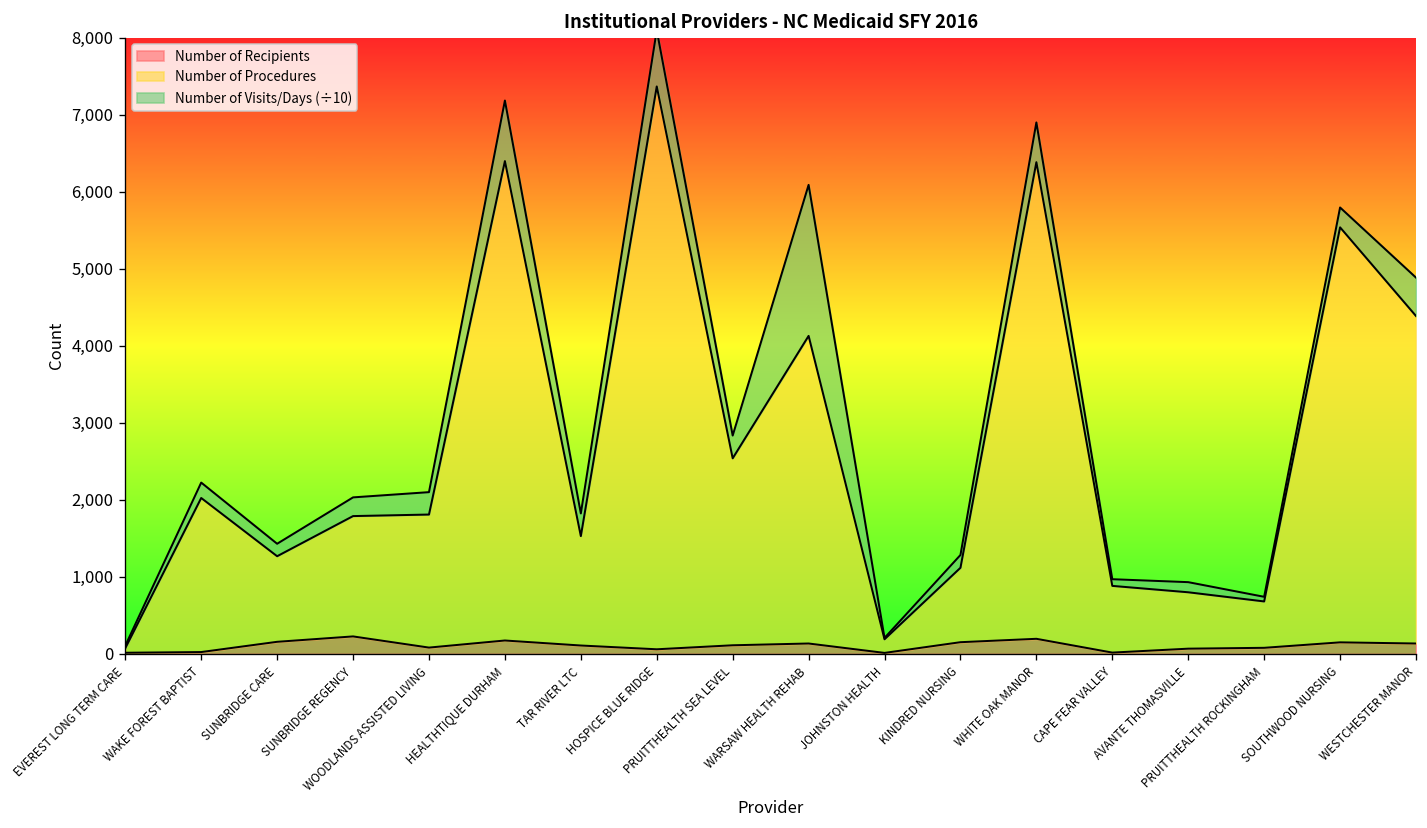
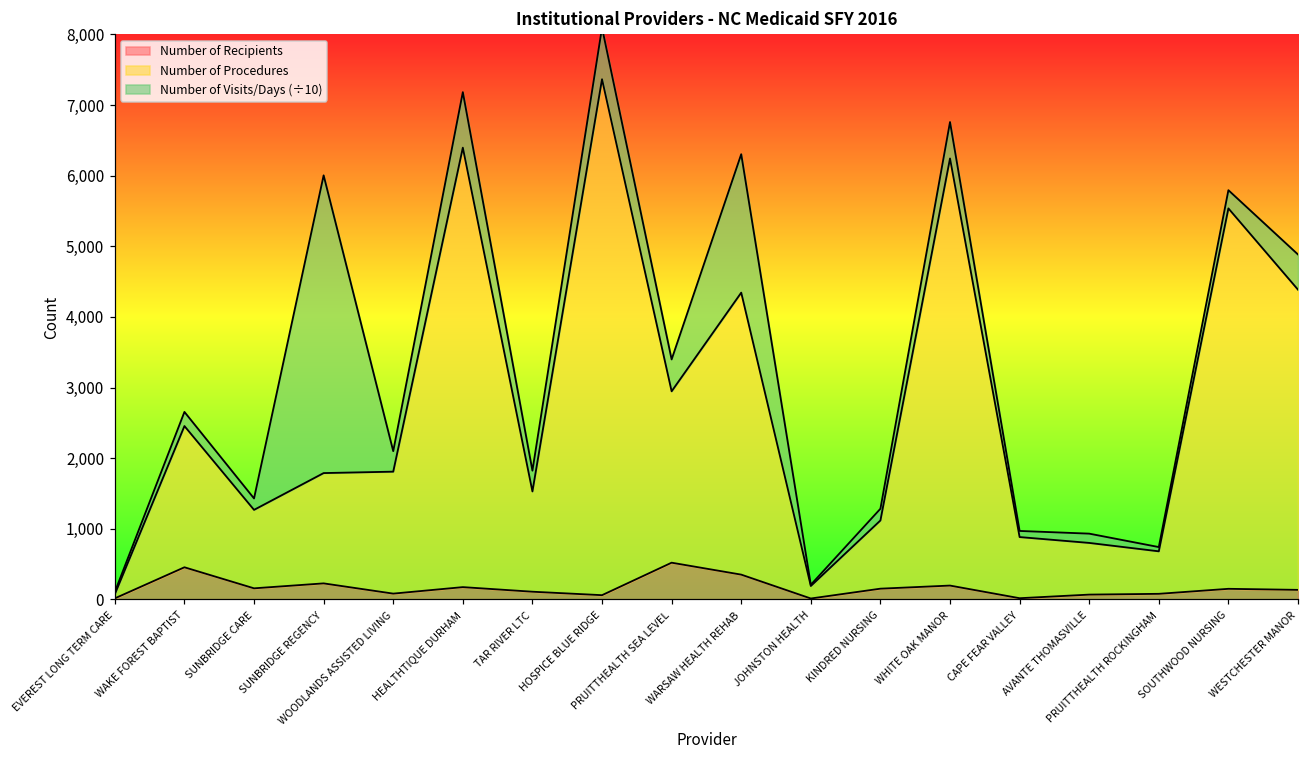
  {
    "Number of Recipients": {
      "EVEREST LONG TERM CARE": "0",
-     "WAKE FOREST BAPTIST": "0",
+     "WAKE FOREST BAPTIST": "500",
      "SUNBRIDGE CARE": "200",
      "SUNBRIDGE REGENCY": "200",
      "WOODLANDS ASSISTED LIVING": "100",
      "HEALTHTIQUE DURHAM": "200",
      "TAR RIVER LTC": "100",
      "HOSPICE BLUE RIDGE": "100",
-     "PRUITTHEALTH SEA LEVEL": "100",
-     "WARSAW HEALTH REHAB": "100",
+     "PRUITTHEALTH SEA LEVEL": "500",
+     "WARSAW HEALTH REHAB": "400",
      "JOHNSTON HEALTH": "0",
      "KINDRED NURSING": "200",
      "WHITE OAK MANOR": "200",
      "CAPE FEAR VALLEY": "0",
      "AVANTE THOMASVILLE": "100",
      "PRUITTHEALTH ROCKINGHAM": "100",
      "SOUTHWOOD NURSING": "200",
      "WESTCHESTER MANOR": "100"
    },
    "Number of Procedures": {
      "WAKE FOREST BAPTIST": "2,000",
      "SUNBRIDGE CARE": "1,100",
      "SUNBRIDGE REGENCY": "1,600",
      "WOODLANDS ASSISTED LIVING": "1,700",
      "HEALTHTIQUE DURHAM": "6,200",
      "TAR RIVER LTC": "1,400",
      "HOSPICE BLUE RIDGE": "7,300",
      "PRUITTHEALTH SEA LEVEL": "2,400",
      "WARSAW HEALTH REHAB": "4,000",
      "KINDRED NURSING": "1,000",
-     "WHITE OAK MANOR": "6,200",
+     "WHITE OAK MANOR": "6,000",
      "CAPE FEAR VALLEY": "900",
      "AVANTE THOMASVILLE": "700",
      "PRUITTHEALTH ROCKINGHAM": "600",
      "SOUTHWOOD NURSING": "5,400",
      "WESTCHESTER MANOR": "4,300"
    },
    "Number of Visits/Days (÷10)": {
      "WAKE FOREST BAPTIST": "200",
      "SUNBRIDGE CARE": "200",
-     "SUNBRIDGE REGENCY": "200",
+     "SUNBRIDGE REGENCY": "4,200",
      "WOODLANDS ASSISTED LIVING": "300",
      "HEALTHTIQUE DURHAM": "800",
      "TAR RIVER LTC": "300",
-     "PRUITTHEALTH SEA LEVEL": "300",
+     "PRUITTHEALTH SEA LEVEL": "500",
      "WARSAW HEALTH REHAB": "2,000",
      "KINDRED NURSING": "200",
      "WHITE OAK MANOR": "500",
      "CAPE FEAR VALLEY": "100",
      "AVANTE THOMASVILLE": "100",
      "PRUITTHEALTH ROCKINGHAM": "100",
      "SOUTHWOOD NURSING": "300",
      "WESTCHESTER MANOR": "500"
    }
  }
